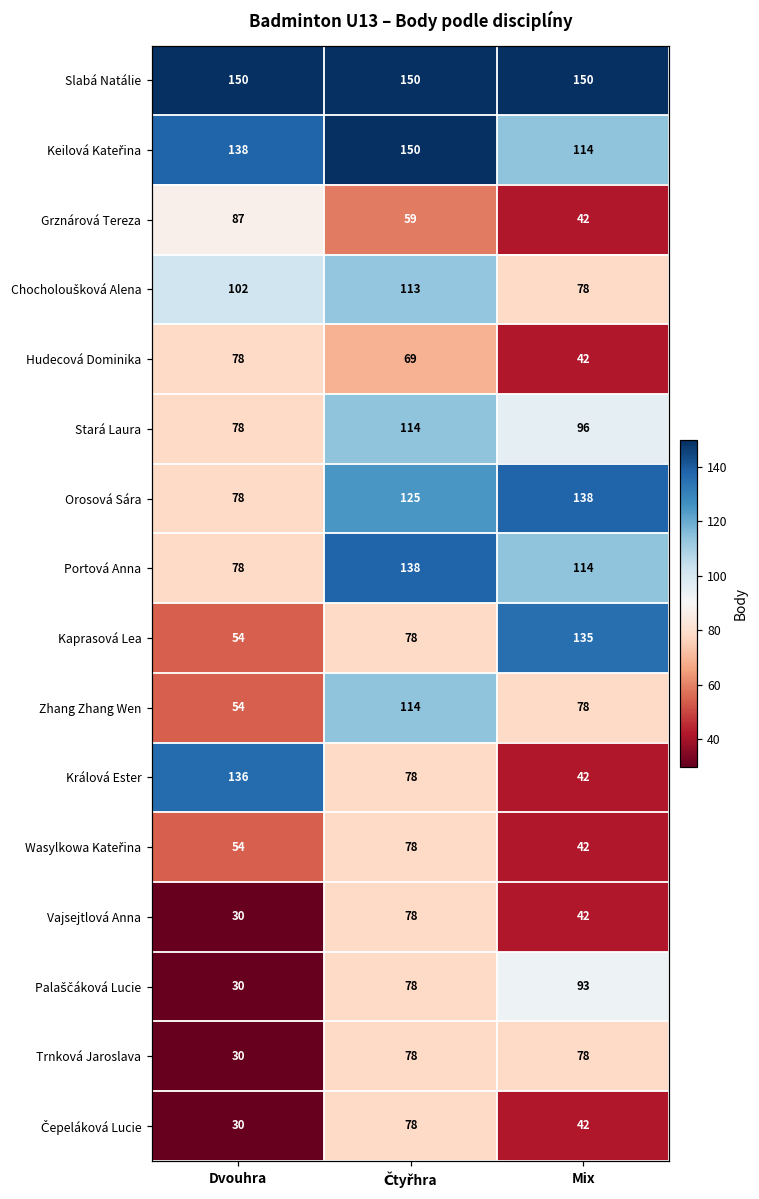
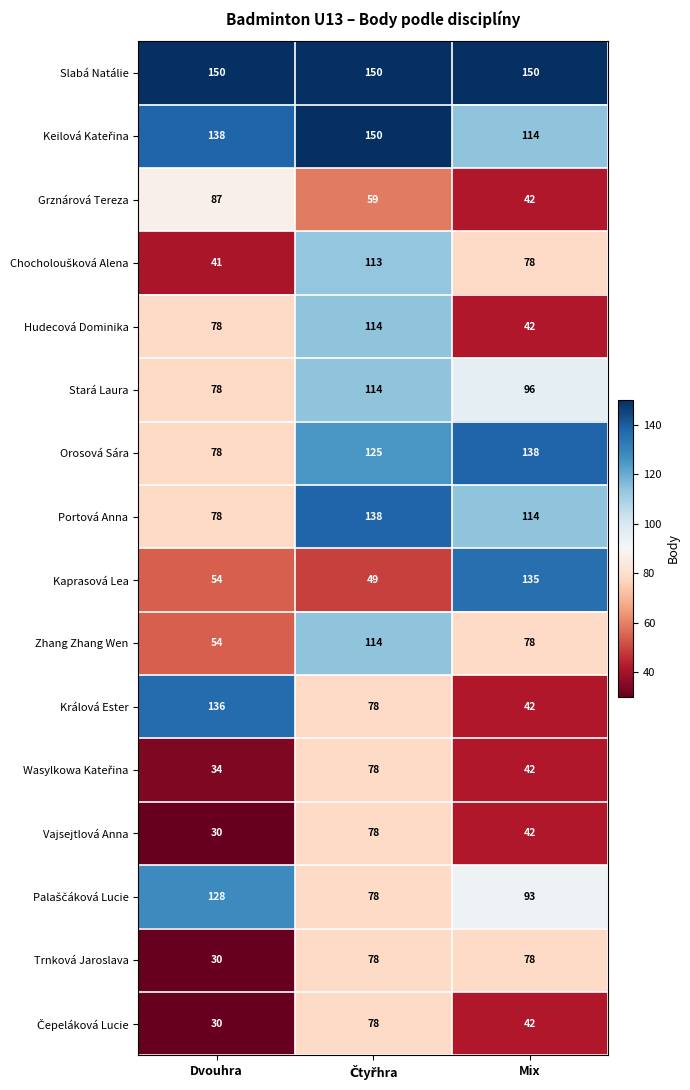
  {
    "Slabá Natálie": {
      "Dvouhra": 150,
      "Čtyřhra": 150,
      "Mix": 150
    },
    "Keilová Kateřina": {
      "Dvouhra": 138,
      "Čtyřhra": 150,
      "Mix": 114
    },
    "Grznárová Tereza": {
      "Dvouhra": 87,
      "Čtyřhra": 59,
      "Mix": 42
    },
    "Chocholoušková Alena": {
-     "Dvouhra": 102,
+     "Dvouhra": 41,
      "Čtyřhra": 113,
      "Mix": 78
    },
    "Hudecová Dominika": {
      "Dvouhra": 78,
-     "Čtyřhra": 69,
+     "Čtyřhra": 114,
      "Mix": 42
    },
    "Stará Laura": {
      "Dvouhra": 78,
      "Čtyřhra": 114,
      "Mix": 96
    },
    "Orosová Sára": {
      "Dvouhra": 78,
      "Čtyřhra": 125,
      "Mix": 138
    },
    "Portová Anna": {
      "Dvouhra": 78,
      "Čtyřhra": 138,
      "Mix": 114
    },
    "Kaprasová Lea": {
      "Dvouhra": 54,
-     "Čtyřhra": 78,
+     "Čtyřhra": 49,
      "Mix": 135
    },
    "Zhang Zhang Wen": {
      "Dvouhra": 54,
      "Čtyřhra": 114,
      "Mix": 78
    },
    "Králová Ester": {
      "Dvouhra": 136,
      "Čtyřhra": 78,
      "Mix": 42
    },
    "Wasylkowa Kateřina": {
-     "Dvouhra": 54,
+     "Dvouhra": 34,
      "Čtyřhra": 78,
      "Mix": 42
    },
    "Vajsejtlová Anna": {
      "Dvouhra": 30,
      "Čtyřhra": 78,
      "Mix": 42
    },
    "Palaščáková Lucie": {
-     "Dvouhra": 30,
+     "Dvouhra": 128,
      "Čtyřhra": 78,
      "Mix": 93
    },
    "Trnková Jaroslava": {
      "Dvouhra": 30,
      "Čtyřhra": 78,
      "Mix": 78
    },
    "Čepeláková Lucie": {
      "Dvouhra": 30,
      "Čtyřhra": 78,
      "Mix": 42
    }
  }
